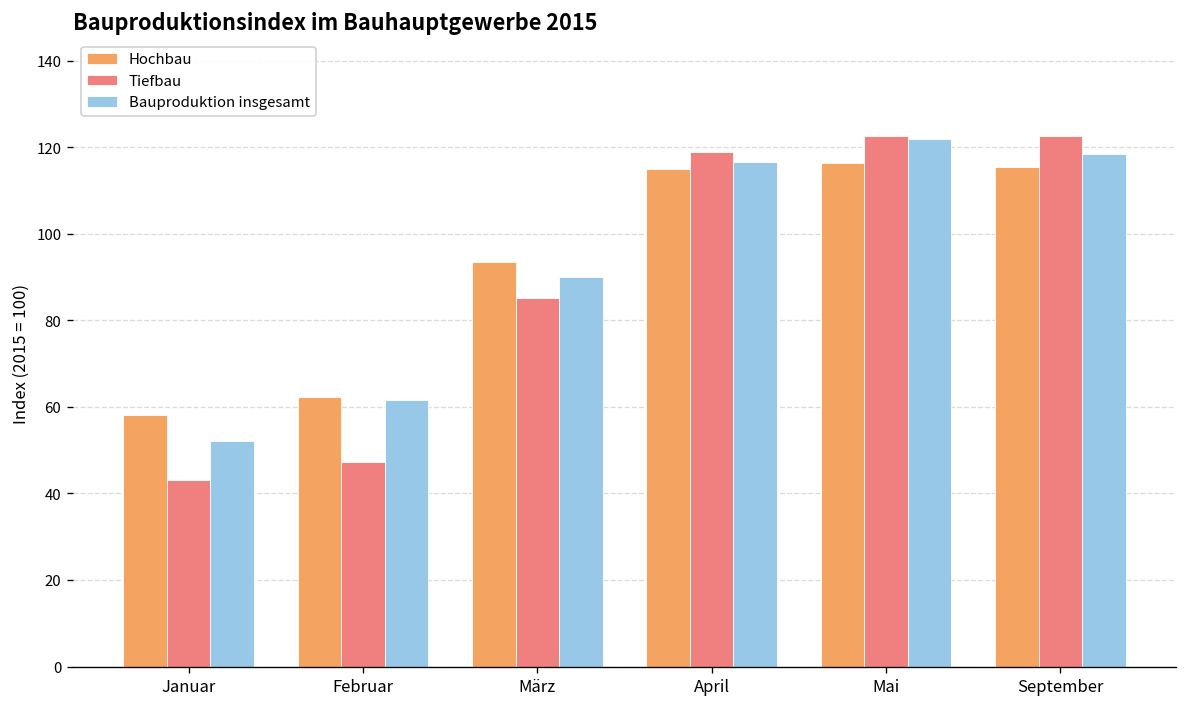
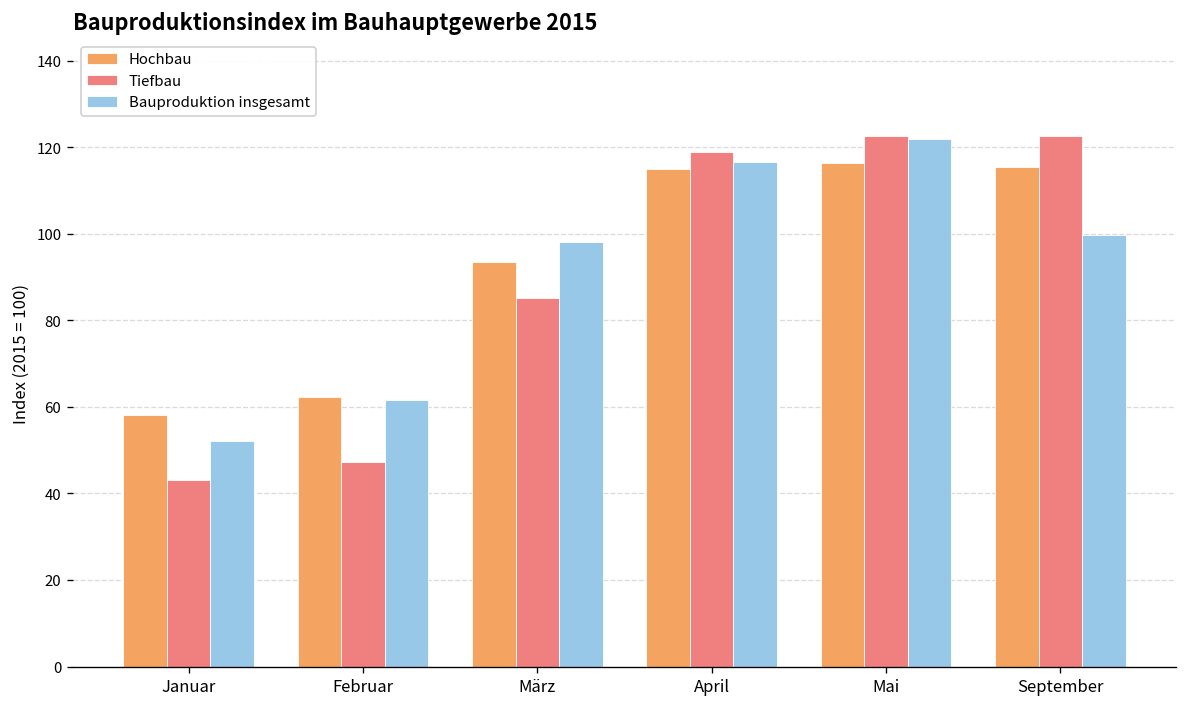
  {
    "Bauproduktion insgesamt": {
      "Januar": 52,
      "Februar": 62,
-     "März": 90,
+     "März": 98,
      "April": 117,
      "Mai": 122,
-     "September": 118
+     "September": 100
    }
  }
